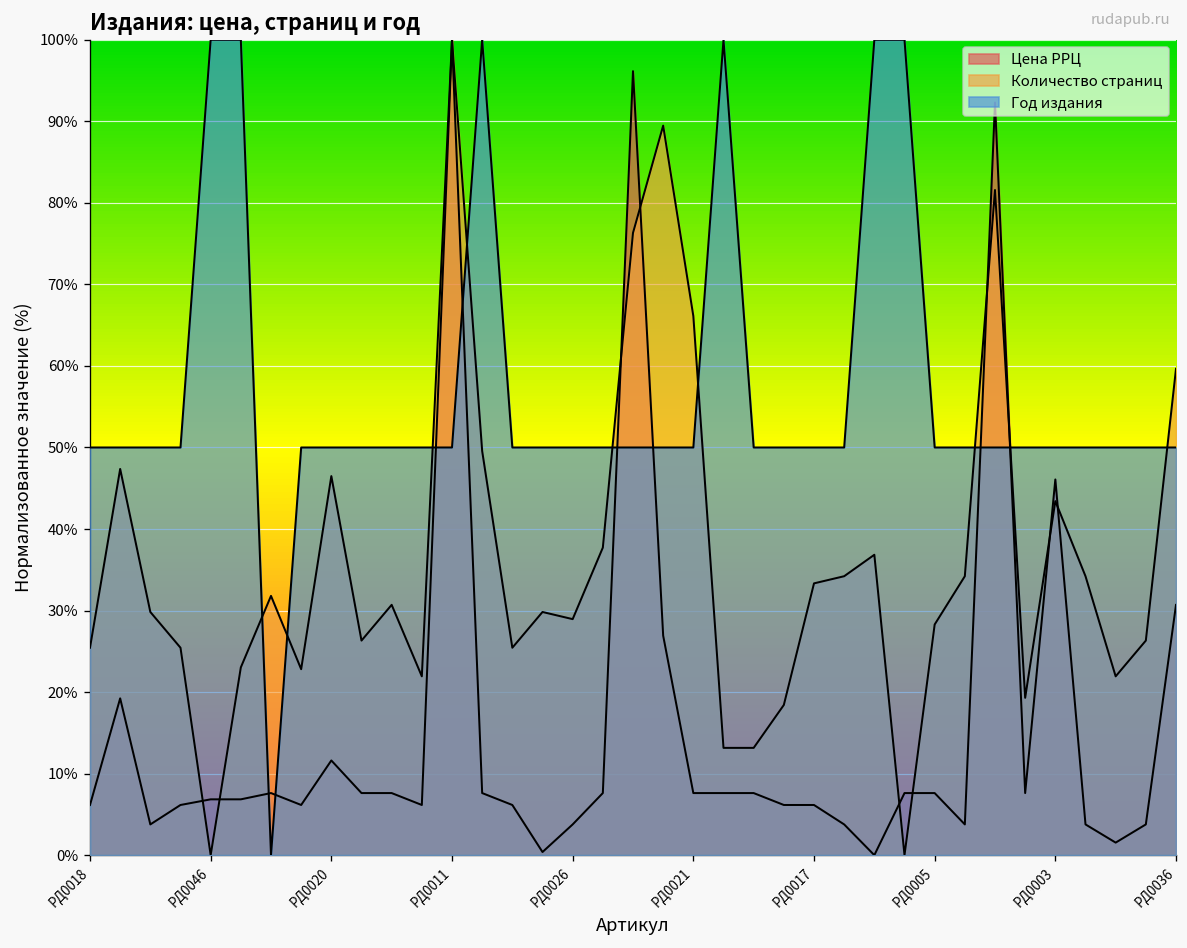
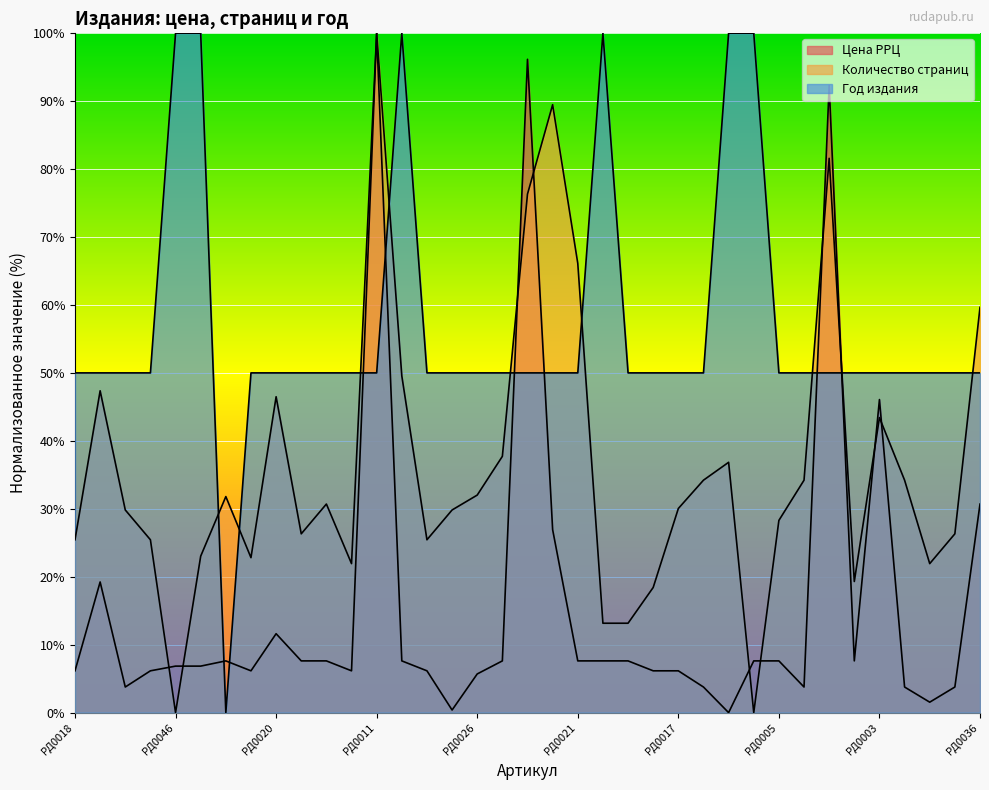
  {
    "Цена РРЦ": {
      "РД0018": "6%",
      "РД0046": "7%",
      "РД0020": "12%",
-     "РД0026": "4%",
+     "РД0026": "6%",
      "РД0021": "8%",
      "РД0017": "6%",
      "РД0005": "8%",
      "РД0003": "46%",
      "РД0036": "31%"
    },
    "Количество страниц": {
      "РД0018": "25%",
      "РД0046": "0%",
      "РД0020": "46%",
-     "РД0026": "29%",
+     "РД0026": "32%",
      "РД0021": "66%",
-     "РД0017": "33%",
+     "РД0017": "30%",
      "РД0005": "28%",
      "РД0003": "43%",
      "РД0036": "60%"
    },
    "Год издания": {
      "РД0018": "50%",
      "РД0046": "100%",
      "РД0020": "50%",
      "РД0011": "50%",
      "РД0026": "50%",
      "РД0021": "50%",
      "РД0017": "50%",
      "РД0005": "50%",
      "РД0003": "50%",
      "РД0036": "50%"
    }
  }
